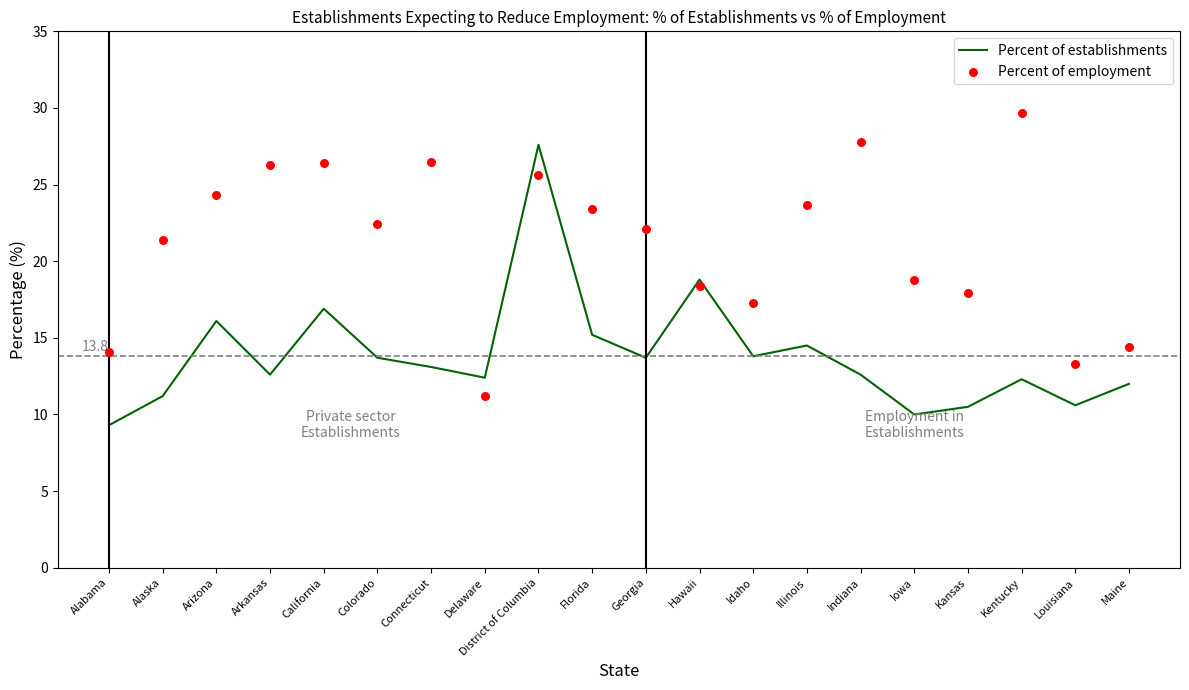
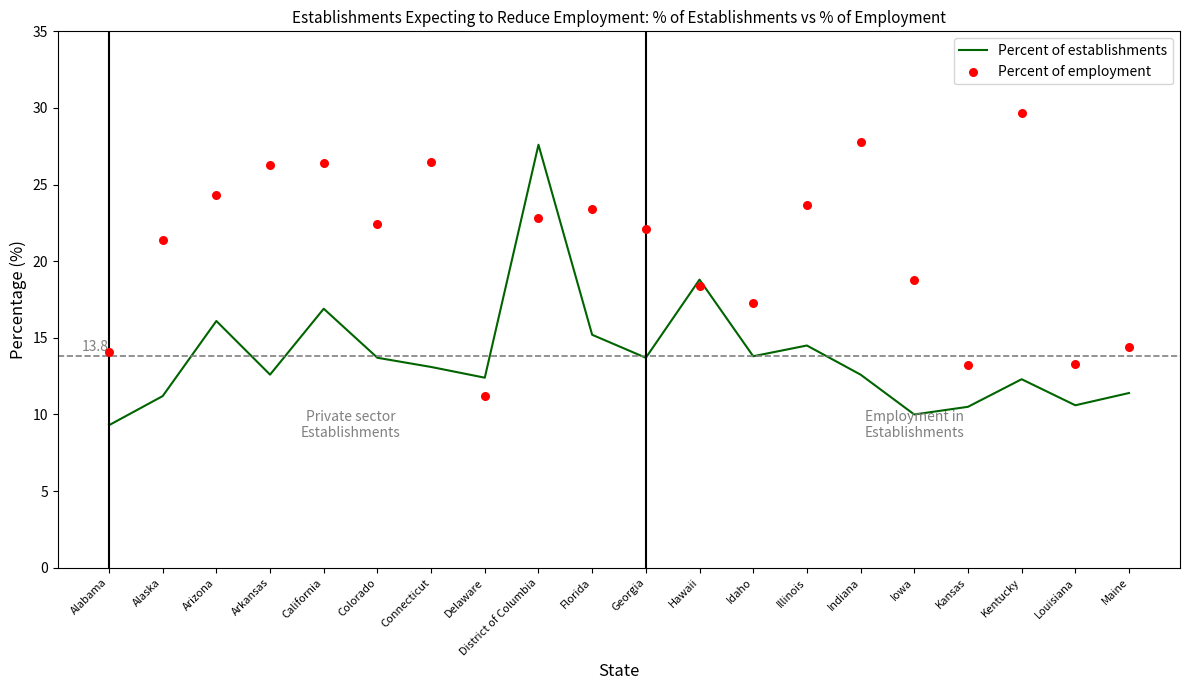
  {
    "Percent of establishments": {
      "Alabama": 9.3,
      "Alaska": 11.2,
      "Arizona": 16.1,
      "Arkansas": 12.6,
      "California": 16.9,
      "Colorado": 13.7,
      "Connecticut": 13.1,
      "Delaware": 12.4,
      "District of Columbia": 27.6,
      "Florida": 15.2,
      "Georgia": 13.7,
      "Hawaii": 18.8,
      "Idaho": 13.8,
      "Illinois": 14.5,
      "Indiana": 12.6,
      "Iowa": 10.0,
      "Kansas": 10.5,
      "Kentucky": 12.3,
      "Louisiana": 10.6,
-     "Maine": 12.0
+     "Maine": 11.4
    },
    "Percent of employment": {
-     "District of Columbia": 25.6,
-     "Kansas": 17.9
+     "District of Columbia": 22.8,
+     "Kansas": 13.2
    }
  }
